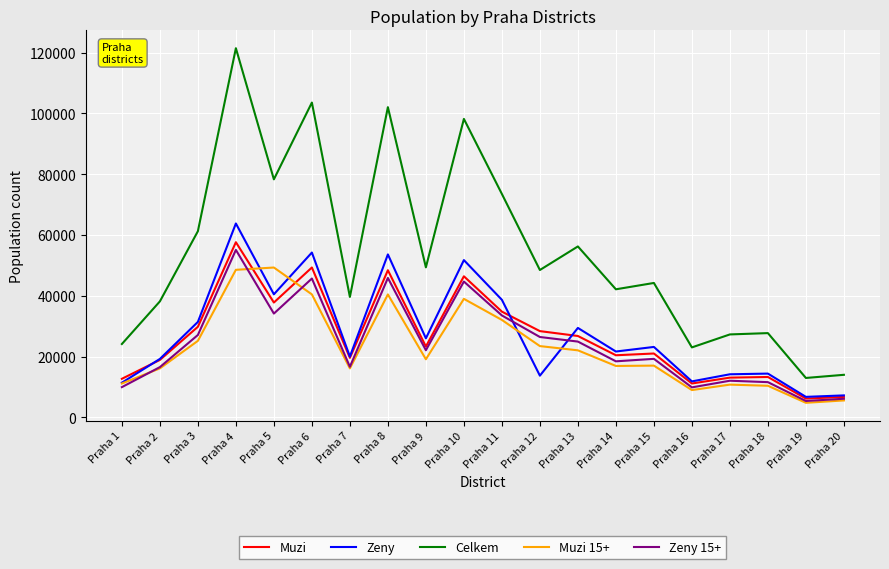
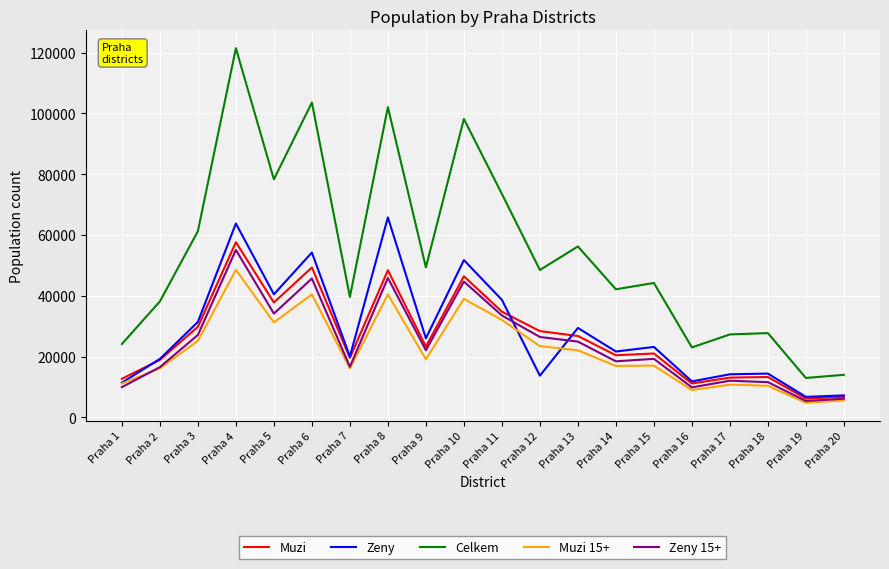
  {
    "Muzi": {
      "Praha 1": 13000,
      "Praha 3": 30000,
      "Praha 4": 58000,
      "Praha 5": 38000,
      "Praha 6": 49000,
      "Praha 8": 48000,
      "Praha 9": 23000,
      "Praha 10": 46000,
      "Praha 11": 35000,
      "Praha 12": 28000,
      "Praha 13": 27000,
      "Praha 14": 20000,
      "Praha 15": 21000,
      "Praha 17": 13000,
      "Praha 18": 13000
    },
    "Zeny": {
      "Praha 3": 31000,
      "Praha 4": 64000,
      "Praha 5": 41000,
      "Praha 6": 54000,
-     "Praha 8": 54000,
+     "Praha 8": 66000,
      "Praha 9": 26000,
      "Praha 10": 52000,
      "Praha 11": 39000,
      "Praha 12": 14000,
      "Praha 13": 29000,
      "Praha 14": 22000,
      "Praha 15": 23000,
      "Praha 17": 14000,
      "Praha 18": 14000
    },
    "Celkem": {
      "Praha 1": 24000,
      "Praha 2": 38000,
      "Praha 3": 61000,
      "Praha 4": 121000,
      "Praha 5": 78000,
      "Praha 6": 104000,
      "Praha 7": 40000,
      "Praha 8": 102000,
      "Praha 9": 49000,
      "Praha 10": 98000,
      "Praha 11": 74000,
      "Praha 12": 49000,
      "Praha 13": 56000,
      "Praha 14": 42000,
      "Praha 15": 44000,
      "Praha 16": 23000,
      "Praha 17": 27000,
      "Praha 18": 28000,
      "Praha 19": 13000,
      "Praha 20": 14000
    },
    "Muzi 15+": {
      "Praha 3": 25000,
      "Praha 4": 49000,
-     "Praha 5": 49000,
+     "Praha 5": 31000,
      "Praha 6": 40000,
      "Praha 8": 40000,
      "Praha 9": 19000,
      "Praha 10": 39000,
      "Praha 11": 32000,
      "Praha 12": 23000,
      "Praha 13": 22000,
      "Praha 14": 17000,
      "Praha 15": 17000,
      "Praha 16": 9000,
      "Praha 17": 11000,
      "Praha 18": 10000
    },
    "Zeny 15+": {
      "Praha 1": 10000,
      "Praha 3": 27000,
      "Praha 4": 55000,
      "Praha 5": 34000,
      "Praha 6": 46000,
      "Praha 8": 46000,
      "Praha 9": 22000,
      "Praha 10": 45000,
      "Praha 11": 34000,
      "Praha 12": 26000,
      "Praha 13": 25000,
      "Praha 14": 18000,
      "Praha 15": 19000,
      "Praha 16": 10000,
      "Praha 17": 12000,
      "Praha 18": 12000
    }
  }
